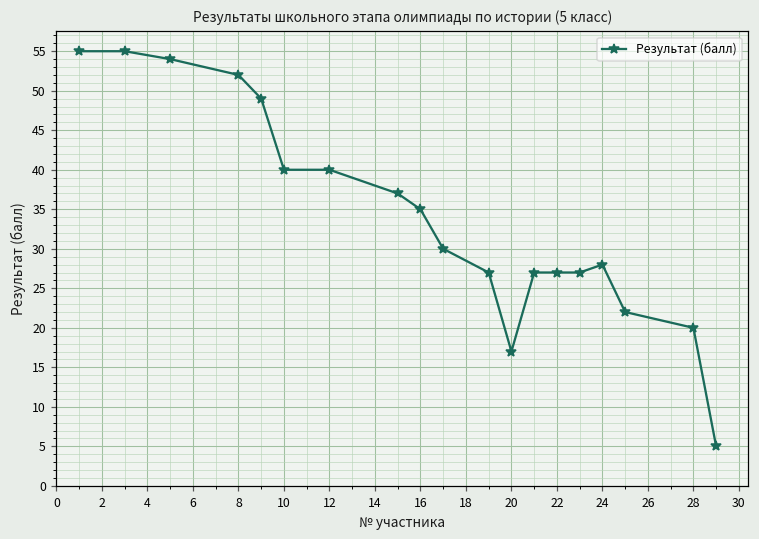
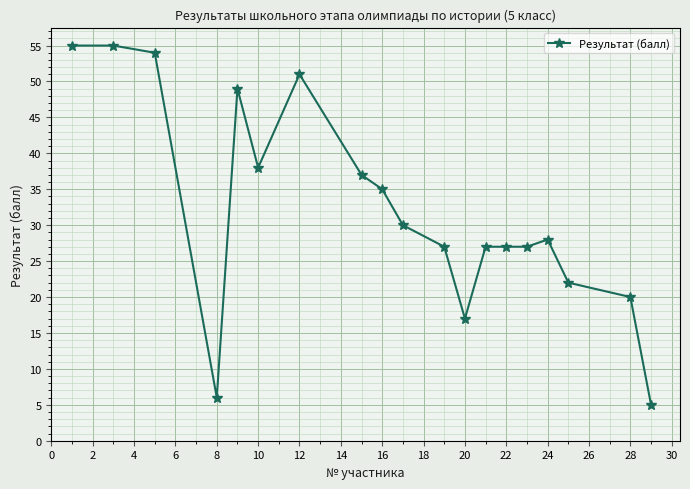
  {
-   "8": 52,
-   "10": 40,
-   "12": 40,
+   "8": 6,
+   "10": 38,
+   "12": 51,
    "16": 35,
    "20": 17,
    "22": 27,
    "24": 28,
    "28": 20
  }
